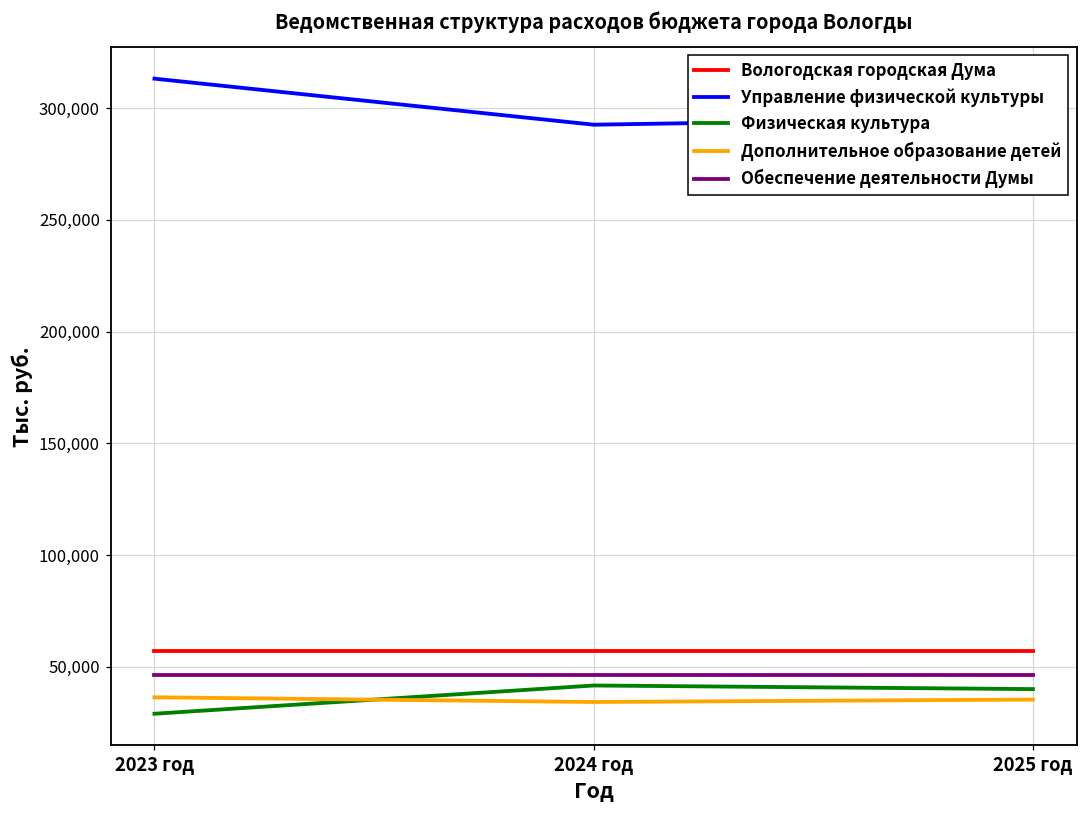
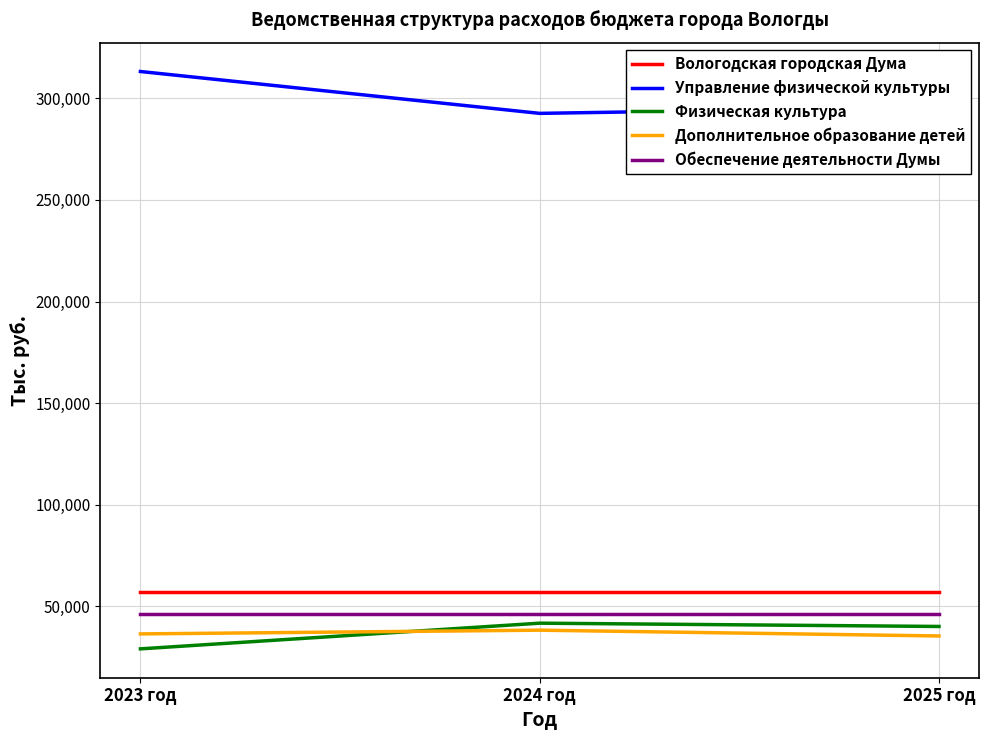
  {
    "Вологодская городская Дума": {
      "2023 год": "57,000",
      "2024 год": "57,000",
      "2025 год": "57,000"
    },
    "Управление физической культуры": {
      "2023 год": "313,000",
      "2024 год": "293,000"
    },
    "Физическая культура": {
      "2023 год": "29,000",
      "2024 год": "42,000",
      "2025 год": "40,000"
    },
    "Дополнительное образование детей": {
      "2023 год": "36,000",
-     "2024 год": "34,000",
+     "2024 год": "38,000",
      "2025 год": "35,000"
    },
    "Обеспечение деятельности Думы": {
      "2023 год": "46,000",
      "2024 год": "46,000",
      "2025 год": "46,000"
    }
  }
